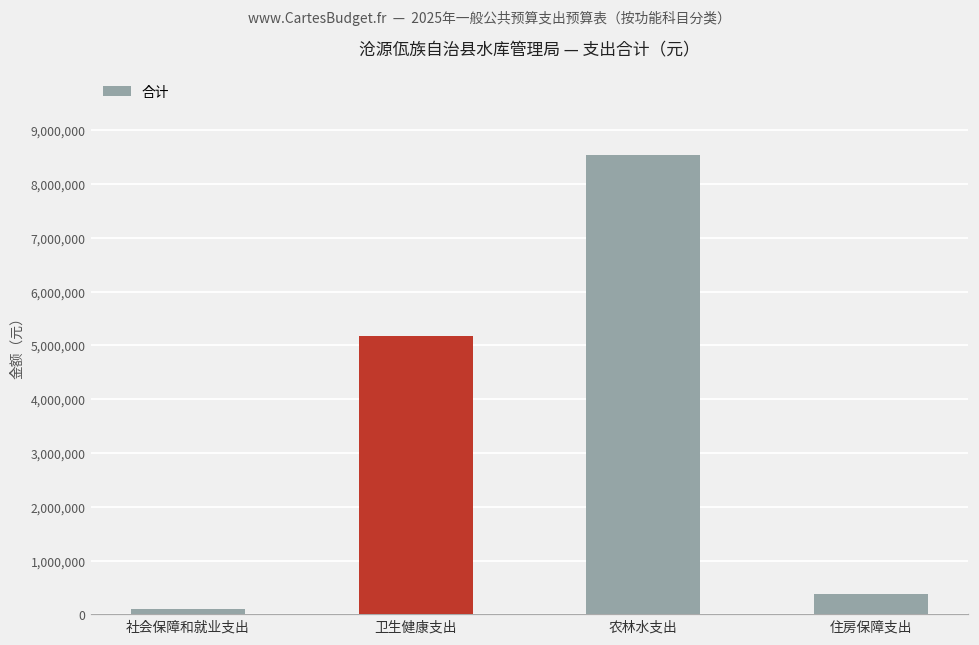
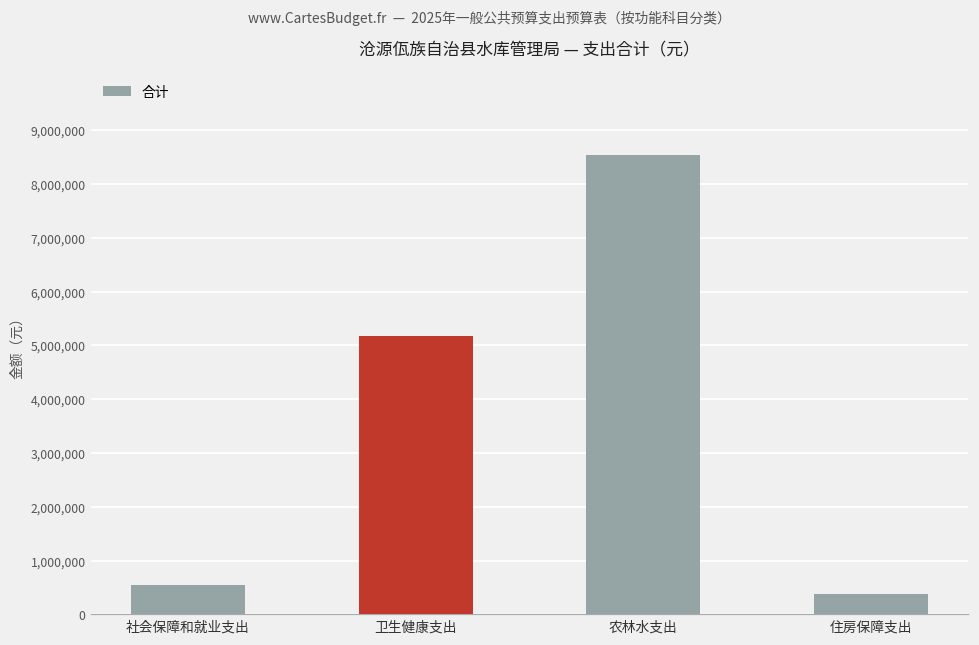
  {
-   "社会保障和就业支出": "100,000",
+   "社会保障和就业支出": "500,000",
    "卫生健康支出": "5,200,000",
    "农林水支出": "8,500,000",
    "住房保障支出": "400,000"
  }
